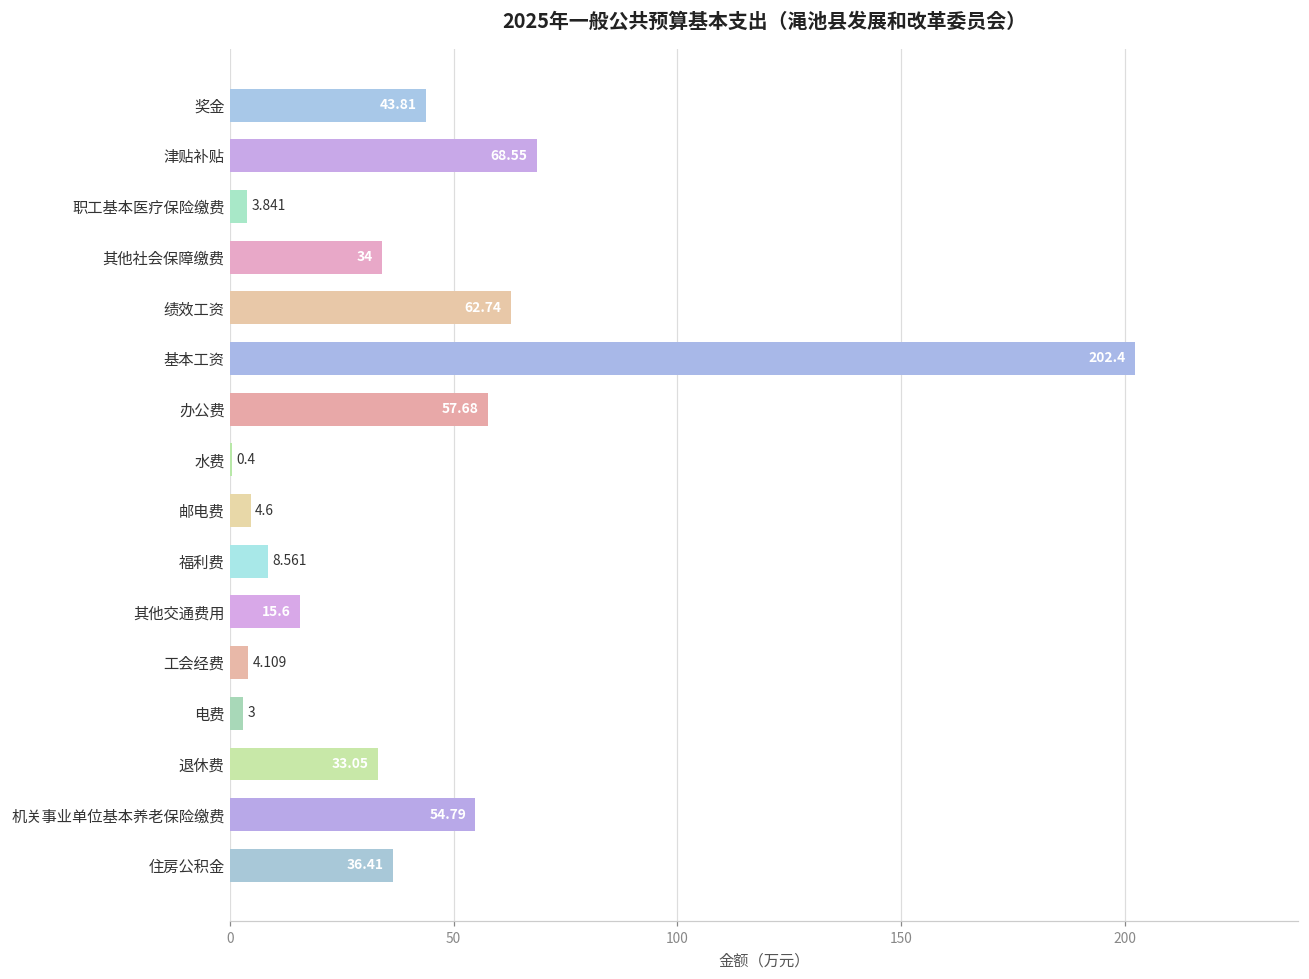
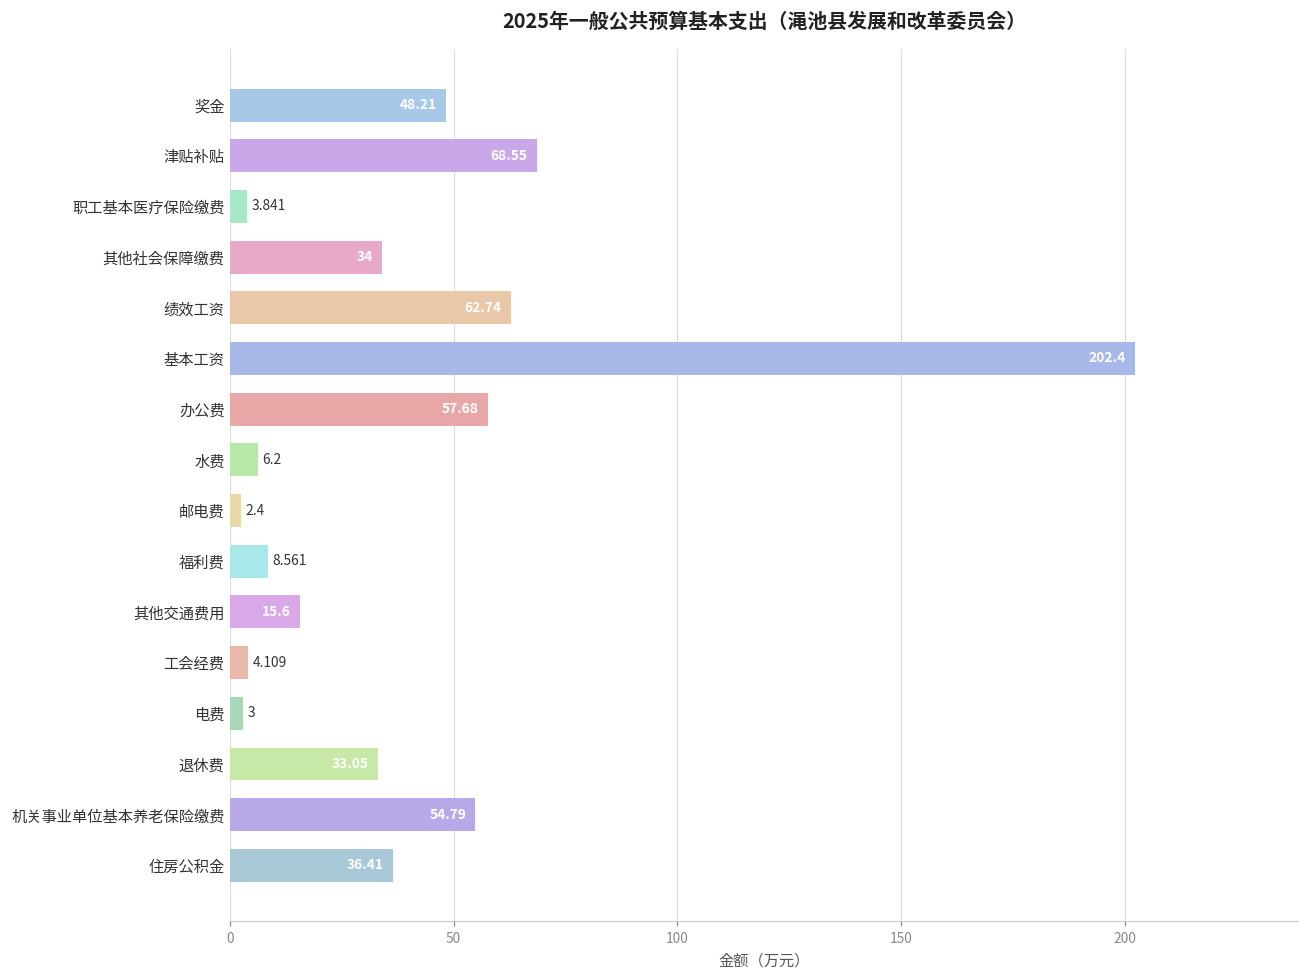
  {
-   "奖金": 43.81,
+   "奖金": 48.21,
    "津贴补贴": 68.55,
    "职工基本医疗保险缴费": 3.841,
    "其他社会保障缴费": 34,
    "绩效工资": 62.74,
    "基本工资": 202.4,
    "办公费": 57.68,
-   "水费": 0.4,
-   "邮电费": 4.6,
+   "水费": 6.2,
+   "邮电费": 2.4,
    "福利费": 8.561,
    "其他交通费用": 15.6,
    "工会经费": 4.109,
    "电费": 3,
    "退休费": 33.05,
    "机关事业单位基本养老保险缴费": 54.79,
    "住房公积金": 36.41
  }
